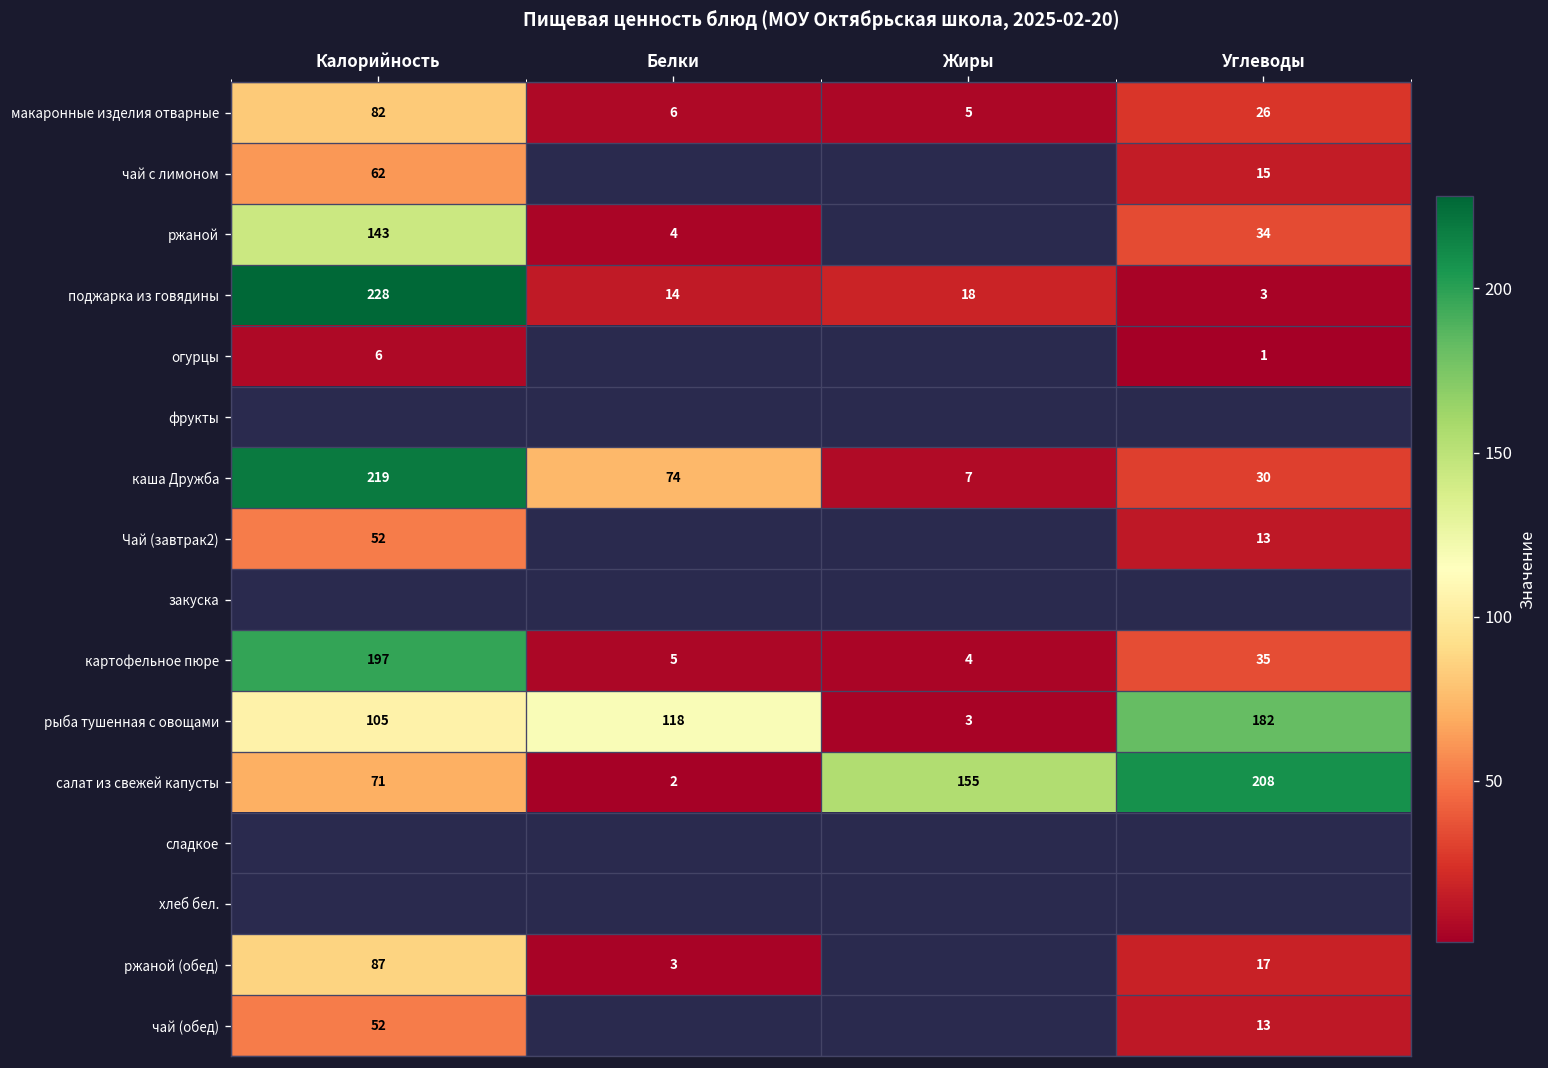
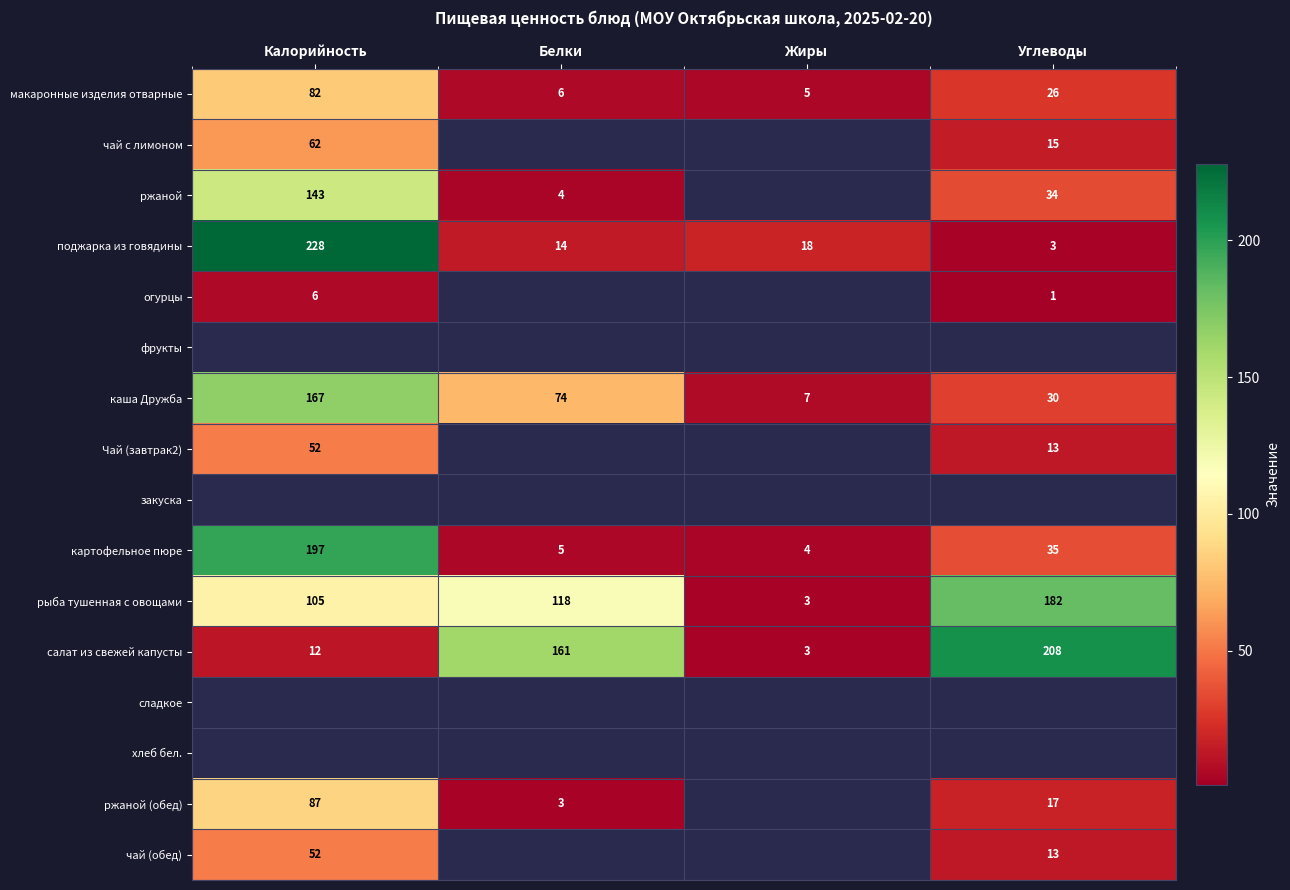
  {
    "макаронные изделия отварные": {
      "Калорийность": 82,
      "Белки": 6,
      "Жиры": 5,
      "Углеводы": 26
    },
    "чай с лимоном": {
      "Калорийность": 62,
      "Углеводы": 15
    },
    "ржаной": {
      "Калорийность": 143,
      "Белки": 4,
      "Углеводы": 34
    },
    "поджарка из говядины": {
      "Калорийность": 228,
      "Белки": 14,
      "Жиры": 18,
      "Углеводы": 3
    },
    "огурцы": {
      "Калорийность": 6,
      "Углеводы": 1
    },
    "каша Дружба": {
-     "Калорийность": 219,
+     "Калорийность": 167,
      "Белки": 74,
      "Жиры": 7,
      "Углеводы": 30
    },
    "Чай (завтрак2)": {
      "Калорийность": 52,
      "Углеводы": 13
    },
    "картофельное пюре": {
      "Калорийность": 197,
      "Белки": 5,
      "Жиры": 4,
      "Углеводы": 35
    },
    "рыба тушенная с овощами": {
      "Калорийность": 105,
      "Белки": 118,
      "Жиры": 3,
      "Углеводы": 182
    },
    "салат из свежей капусты": {
-     "Калорийность": 71,
-     "Белки": 2,
-     "Жиры": 155,
+     "Калорийность": 12,
+     "Белки": 161,
+     "Жиры": 3,
      "Углеводы": 208
    },
    "ржаной (обед)": {
      "Калорийность": 87,
      "Белки": 3,
      "Углеводы": 17
    },
    "чай (обед)": {
      "Калорийность": 52,
      "Углеводы": 13
    }
  }
